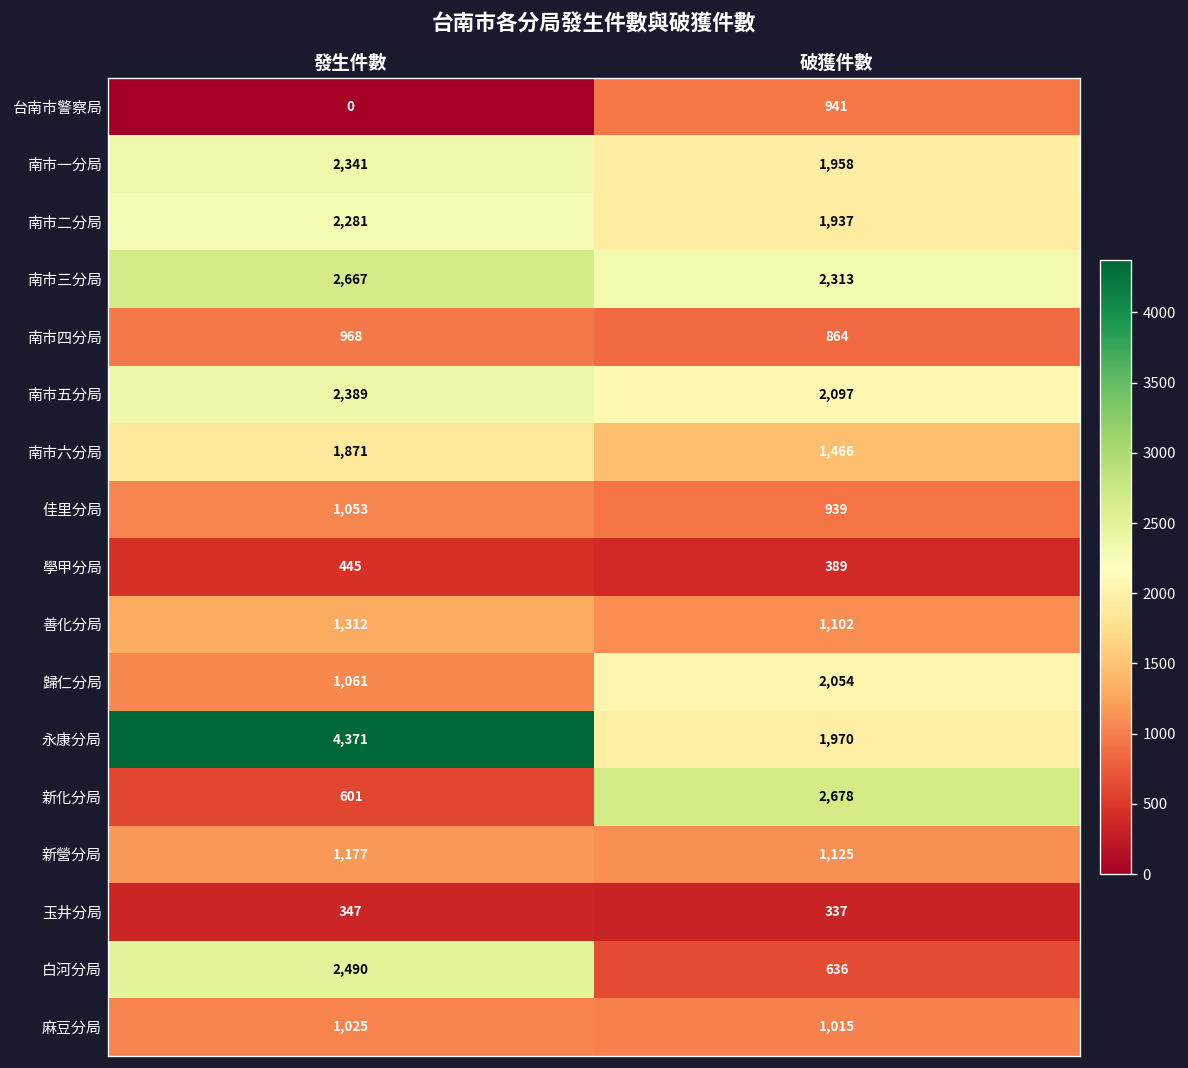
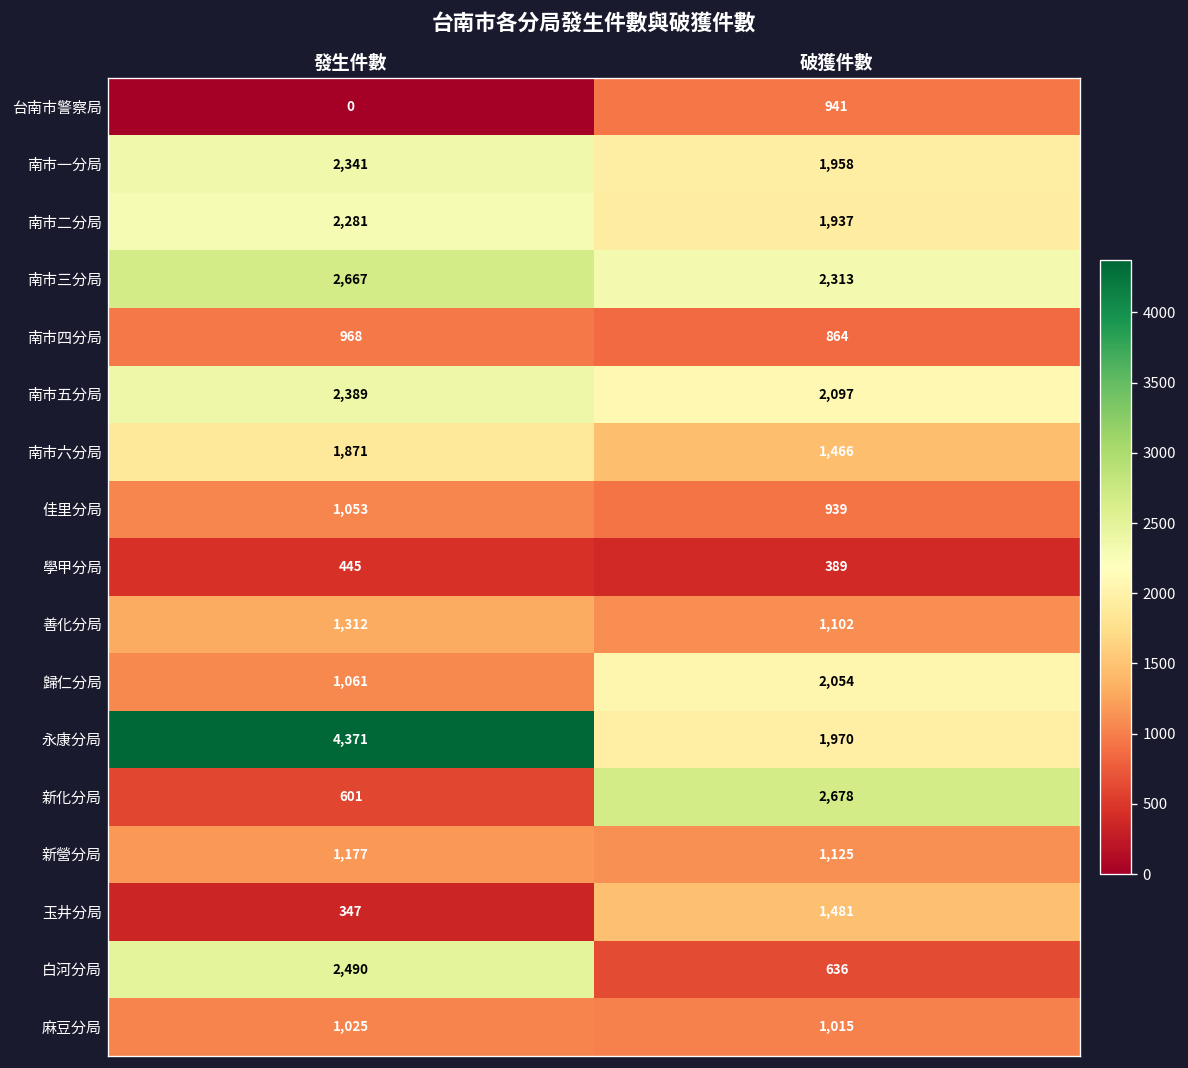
  {
    "台南市警察局": {
      "發生件數": "0",
      "破獲件數": "941"
    },
    "南市一分局": {
      "發生件數": "2,341",
      "破獲件數": "1,958"
    },
    "南市二分局": {
      "發生件數": "2,281",
      "破獲件數": "1,937"
    },
    "南市三分局": {
      "發生件數": "2,667",
      "破獲件數": "2,313"
    },
    "南市四分局": {
      "發生件數": "968",
      "破獲件數": "864"
    },
    "南市五分局": {
      "發生件數": "2,389",
      "破獲件數": "2,097"
    },
    "南市六分局": {
      "發生件數": "1,871",
      "破獲件數": "1,466"
    },
    "佳里分局": {
      "發生件數": "1,053",
      "破獲件數": "939"
    },
    "學甲分局": {
      "發生件數": "445",
      "破獲件數": "389"
    },
    "善化分局": {
      "發生件數": "1,312",
      "破獲件數": "1,102"
    },
    "歸仁分局": {
      "發生件數": "1,061",
      "破獲件數": "2,054"
    },
    "永康分局": {
      "發生件數": "4,371",
      "破獲件數": "1,970"
    },
    "新化分局": {
      "發生件數": "601",
      "破獲件數": "2,678"
    },
    "新營分局": {
      "發生件數": "1,177",
      "破獲件數": "1,125"
    },
    "玉井分局": {
      "發生件數": "347",
-     "破獲件數": "337"
+     "破獲件數": "1,481"
    },
    "白河分局": {
      "發生件數": "2,490",
      "破獲件數": "636"
    },
    "麻豆分局": {
      "發生件數": "1,025",
      "破獲件數": "1,015"
    }
  }
